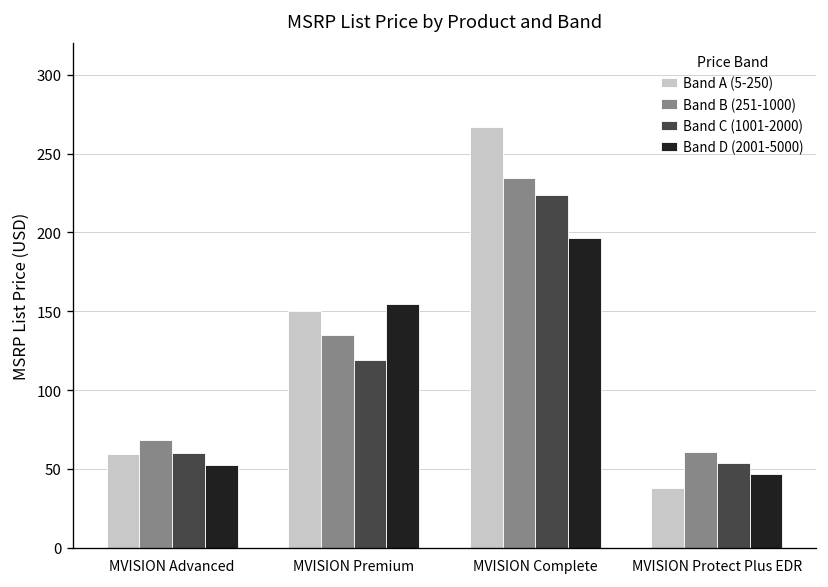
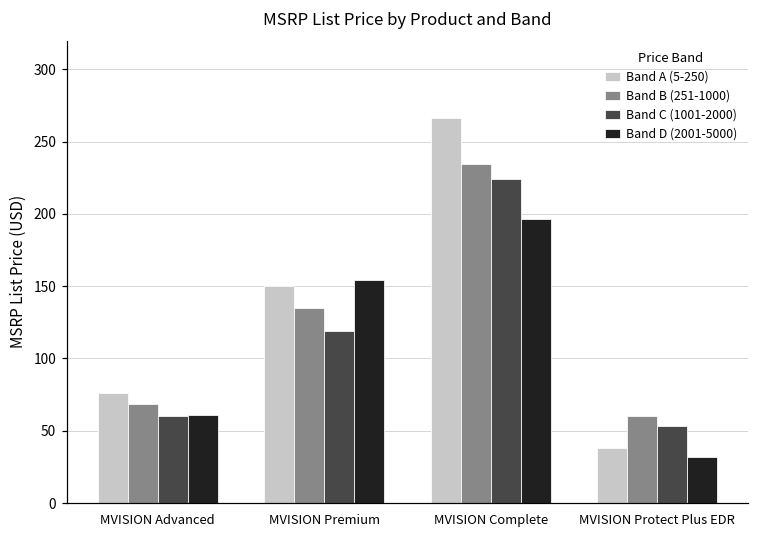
  {
    "Band A (5-250)": {
-     "MVISION Advanced": 60,
+     "MVISION Advanced": 76,
      "MVISION Premium": 150,
      "MVISION Complete": 267,
      "MVISION Protect Plus EDR": 38
    },
    "Band B (251-1000)": {
      "MVISION Advanced": 69,
      "MVISION Premium": 135,
      "MVISION Complete": 235,
      "MVISION Protect Plus EDR": 60
    },
    "Band C (1001-2000)": {
      "MVISION Advanced": 60,
      "MVISION Premium": 119,
      "MVISION Complete": 224,
      "MVISION Protect Plus EDR": 53
    },
    "Band D (2001-5000)": {
-     "MVISION Advanced": 53,
+     "MVISION Advanced": 61,
      "MVISION Premium": 154,
      "MVISION Complete": 196,
-     "MVISION Protect Plus EDR": 46
+     "MVISION Protect Plus EDR": 32
    }
  }
